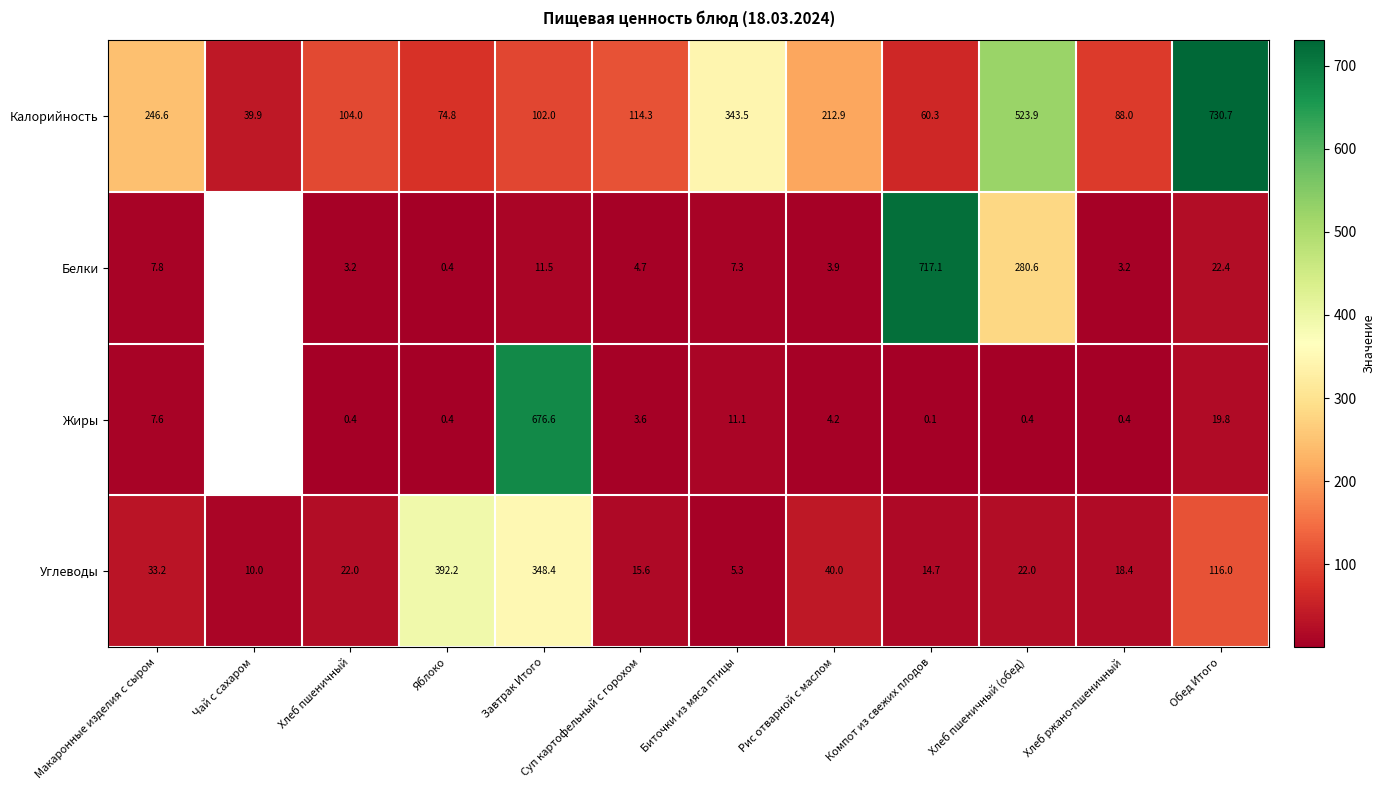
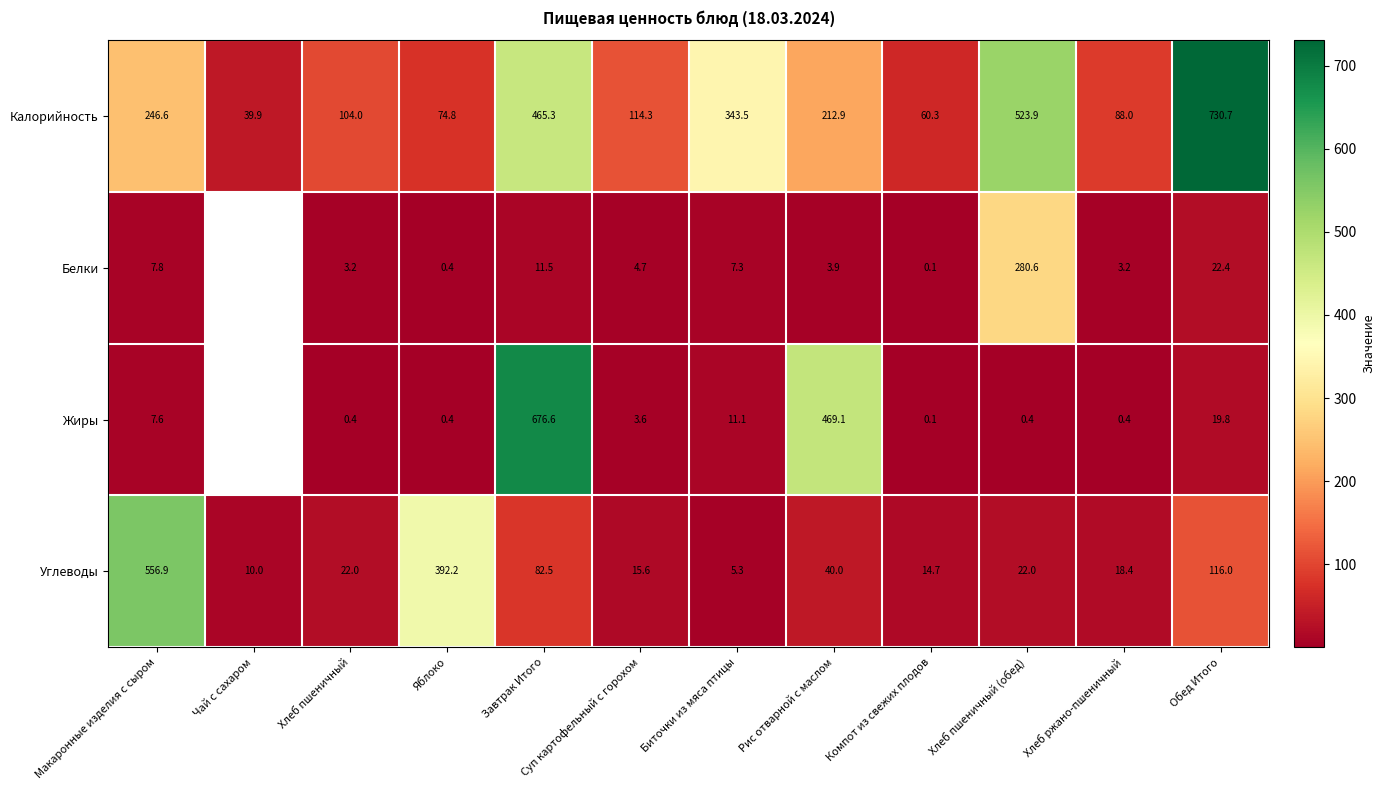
  {
    "Калорийность": {
      "Макаронные изделия с сыром": 246.6,
      "Чай с сахаром": 39.9,
      "Хлеб пшеничный": 104.0,
      "Яблоко": 74.8,
-     "Завтрак Итого": 102.0,
+     "Завтрак Итого": 465.3,
      "Суп картофельный с горохом": 114.3,
      "Биточки из мяса птицы": 343.5,
      "Рис отварной с маслом": 212.9,
      "Компот из свежих плодов": 60.3,
      "Хлеб пшеничный (обед)": 523.9,
      "Хлеб ржано-пшеничный": 88.0,
      "Обед Итого": 730.7
    },
    "Белки": {
      "Макаронные изделия с сыром": 7.8,
      "Хлеб пшеничный": 3.2,
      "Яблоко": 0.4,
      "Завтрак Итого": 11.5,
      "Суп картофельный с горохом": 4.7,
      "Биточки из мяса птицы": 7.3,
      "Рис отварной с маслом": 3.9,
-     "Компот из свежих плодов": 717.1,
+     "Компот из свежих плодов": 0.1,
      "Хлеб пшеничный (обед)": 280.6,
      "Хлеб ржано-пшеничный": 3.2,
      "Обед Итого": 22.4
    },
    "Жиры": {
      "Макаронные изделия с сыром": 7.6,
      "Хлеб пшеничный": 0.4,
      "Яблоко": 0.4,
      "Завтрак Итого": 676.6,
      "Суп картофельный с горохом": 3.6,
      "Биточки из мяса птицы": 11.1,
-     "Рис отварной с маслом": 4.2,
+     "Рис отварной с маслом": 469.1,
      "Компот из свежих плодов": 0.1,
      "Хлеб пшеничный (обед)": 0.4,
      "Хлеб ржано-пшеничный": 0.4,
      "Обед Итого": 19.8
    },
    "Углеводы": {
-     "Макаронные изделия с сыром": 33.2,
+     "Макаронные изделия с сыром": 556.9,
      "Чай с сахаром": 10.0,
      "Хлеб пшеничный": 22.0,
      "Яблоко": 392.2,
-     "Завтрак Итого": 348.4,
+     "Завтрак Итого": 82.5,
      "Суп картофельный с горохом": 15.6,
      "Биточки из мяса птицы": 5.3,
      "Рис отварной с маслом": 40.0,
      "Компот из свежих плодов": 14.7,
      "Хлеб пшеничный (обед)": 22.0,
      "Хлеб ржано-пшеничный": 18.4,
      "Обед Итого": 116.0
    }
  }
